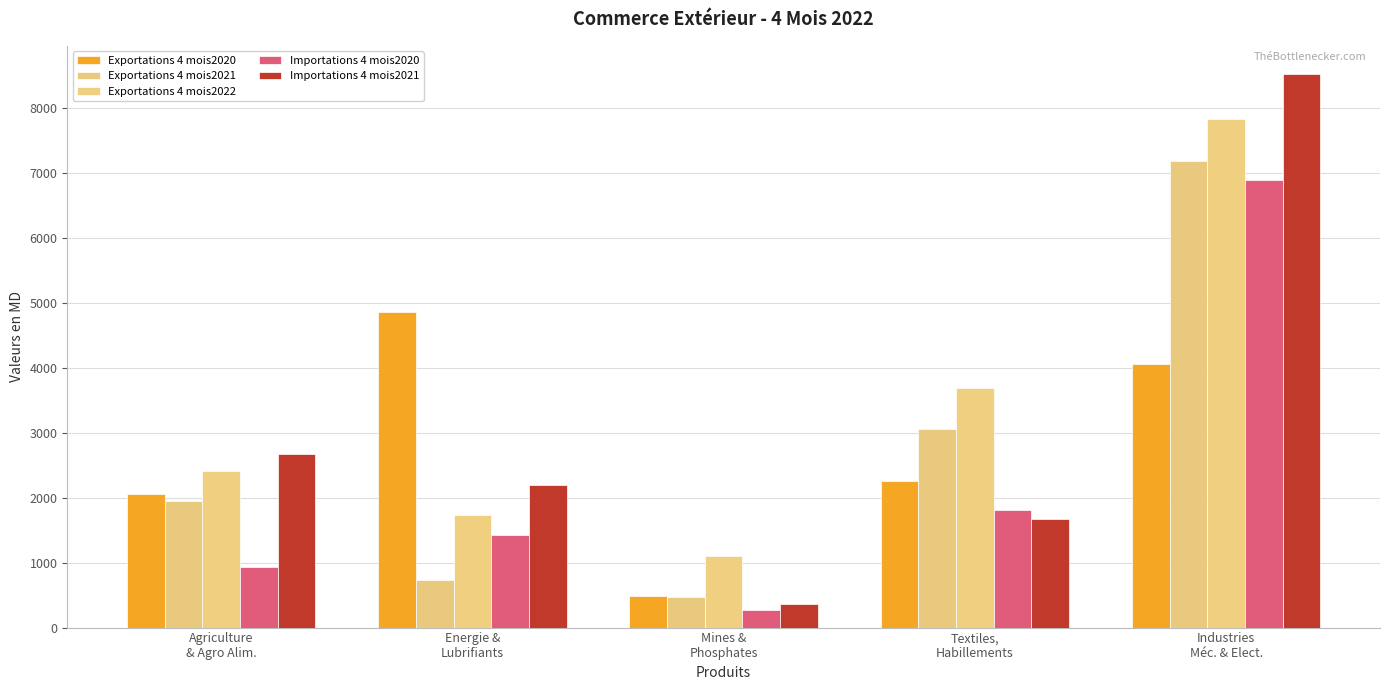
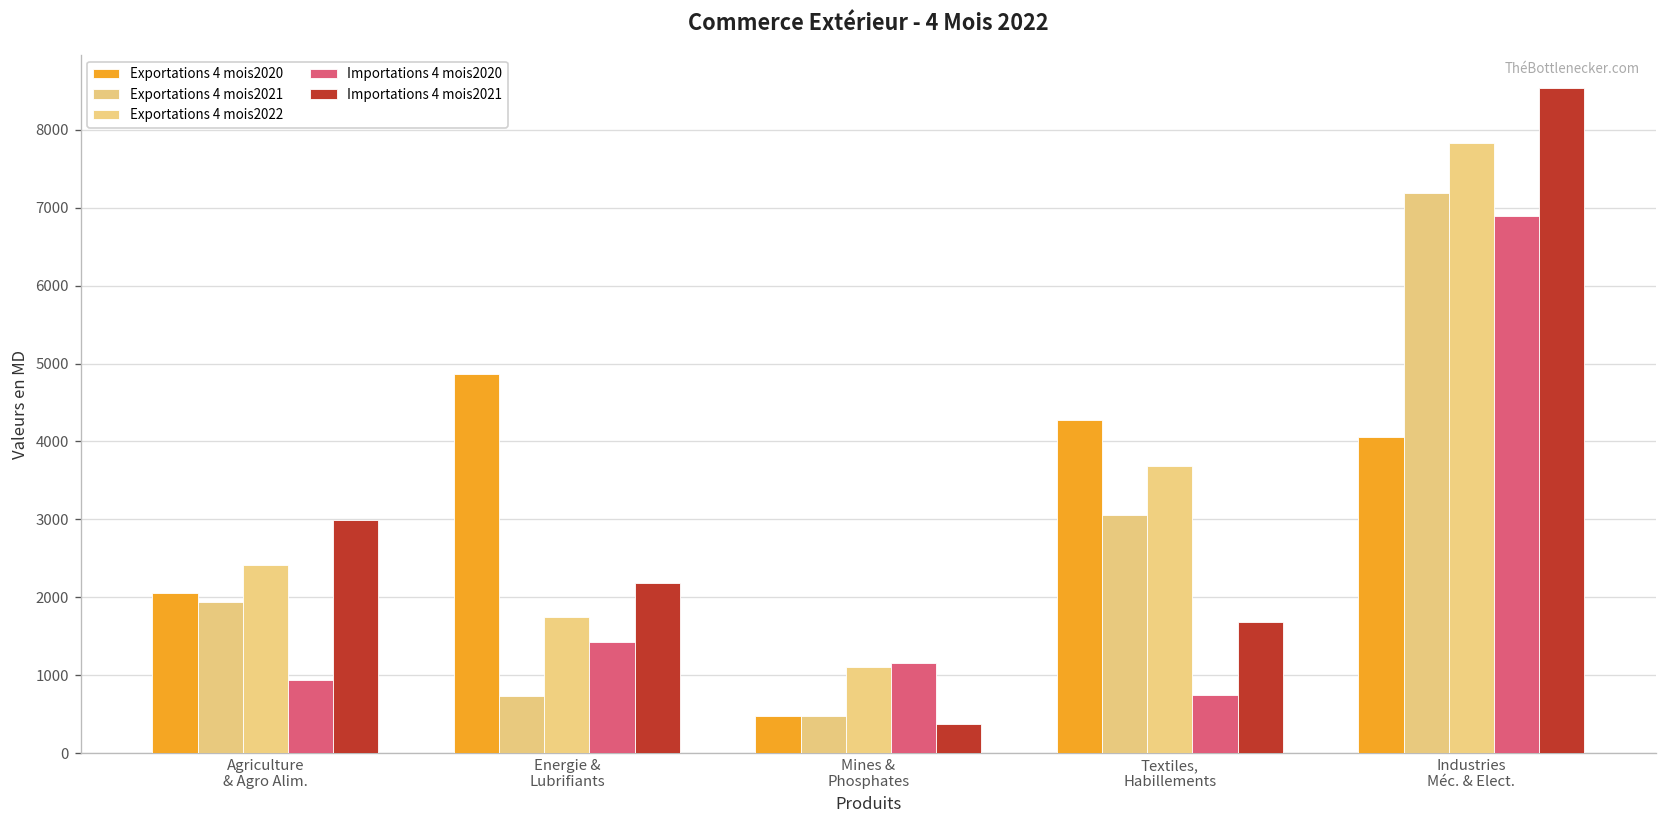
  {
    "Exportations 4 mois2020": {
      "Agriculture & Agro Alim.": 2100,
      "Energie & Lubrifiants": 4900,
      "Mines & Phosphates": 500,
-     "Textiles, Habillements": 2300,
+     "Textiles, Habillements": 4300,
      "Industries Méc. & Elect.": 4100
    },
    "Importations 4 mois2020": {
      "Agriculture & Agro Alim.": 900,
      "Energie & Lubrifiants": 1400,
-     "Mines & Phosphates": 300,
-     "Textiles, Habillements": 1800,
+     "Mines & Phosphates": 1200,
+     "Textiles, Habillements": 700,
      "Industries Méc. & Elect.": 6900
    },
    "Importations 4 mois2021": {
-     "Agriculture & Agro Alim.": 2700,
+     "Agriculture & Agro Alim.": 3000,
      "Energie & Lubrifiants": 2200,
      "Mines & Phosphates": 400,
      "Textiles, Habillements": 1700,
      "Industries Méc. & Elect.": 8500
    }
  }
